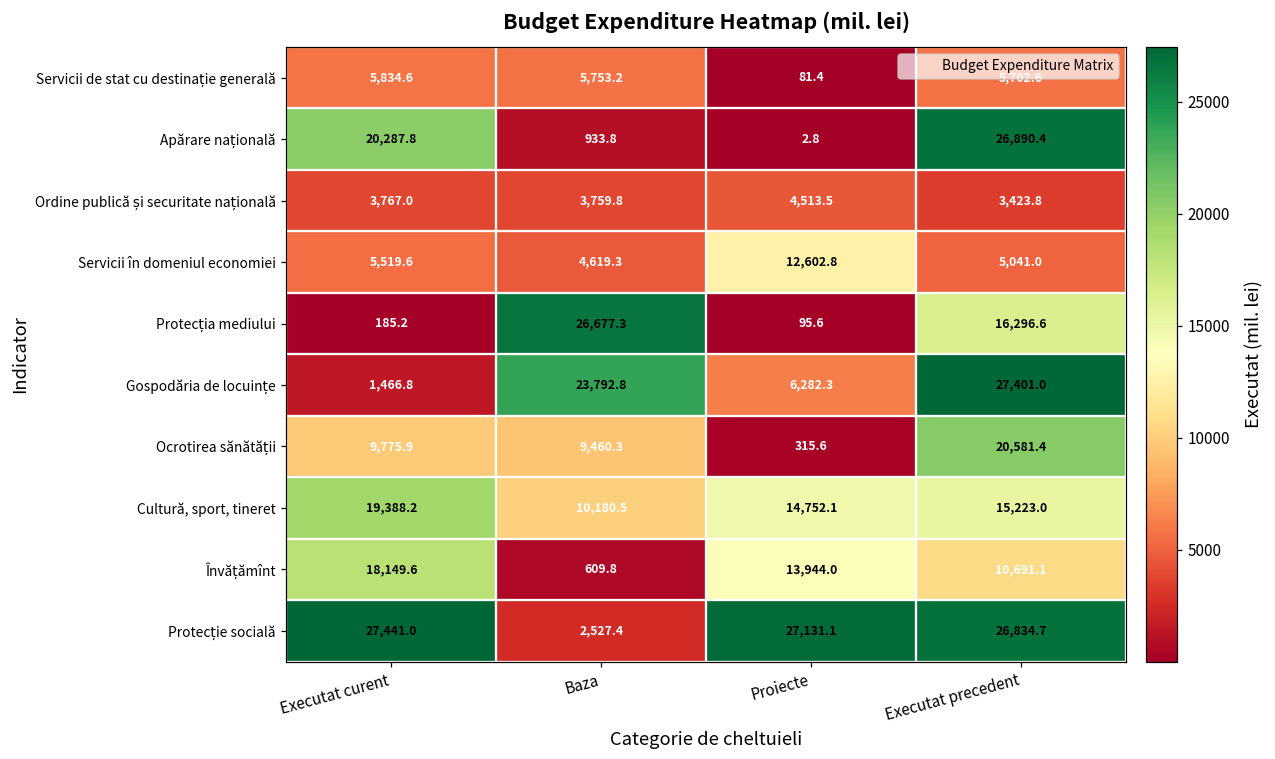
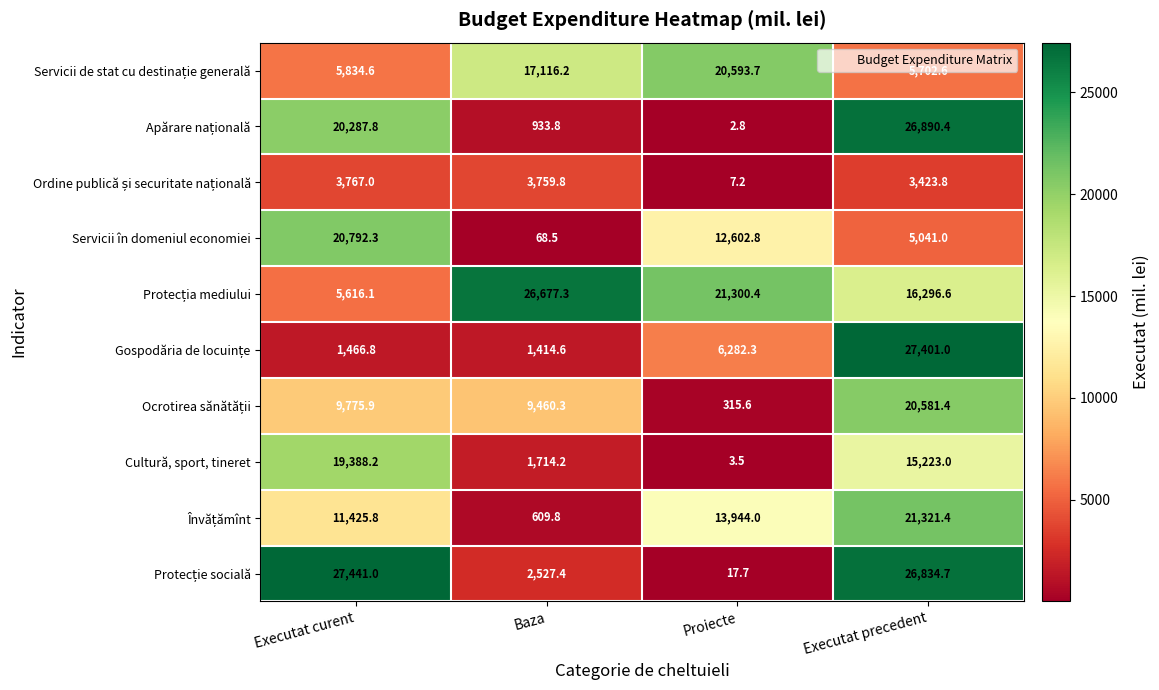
  {
    "Servicii de stat cu destinație generală": {
      "Executat curent": "5,834.6",
-     "Baza": "5,753.2",
-     "Proiecte": "81.4"
+     "Baza": "17,116.2",
+     "Proiecte": "20,593.7"
    },
    "Apărare națională": {
      "Executat curent": "20,287.8",
      "Baza": "933.8",
      "Proiecte": "2.8",
      "Executat precedent": "26,890.4"
    },
    "Ordine publică și securitate națională": {
      "Executat curent": "3,767.0",
      "Baza": "3,759.8",
-     "Proiecte": "4,513.5",
+     "Proiecte": "7.2",
      "Executat precedent": "3,423.8"
    },
    "Servicii în domeniul economiei": {
-     "Executat curent": "5,519.6",
-     "Baza": "4,619.3",
+     "Executat curent": "20,792.3",
+     "Baza": "68.5",
      "Proiecte": "12,602.8",
      "Executat precedent": "5,041.0"
    },
    "Protecția mediului": {
-     "Executat curent": "185.2",
+     "Executat curent": "5,616.1",
      "Baza": "26,677.3",
-     "Proiecte": "95.6",
+     "Proiecte": "21,300.4",
      "Executat precedent": "16,296.6"
    },
    "Gospodăria de locuințe": {
      "Executat curent": "1,466.8",
-     "Baza": "23,792.8",
+     "Baza": "1,414.6",
      "Proiecte": "6,282.3",
      "Executat precedent": "27,401.0"
    },
    "Ocrotirea sănătății": {
      "Executat curent": "9,775.9",
      "Baza": "9,460.3",
      "Proiecte": "315.6",
      "Executat precedent": "20,581.4"
    },
    "Cultură, sport, tineret": {
      "Executat curent": "19,388.2",
-     "Baza": "10,180.5",
-     "Proiecte": "14,752.1",
+     "Baza": "1,714.2",
+     "Proiecte": "3.5",
      "Executat precedent": "15,223.0"
    },
    "Învățămînt": {
-     "Executat curent": "18,149.6",
+     "Executat curent": "11,425.8",
      "Baza": "609.8",
      "Proiecte": "13,944.0",
-     "Executat precedent": "10,691.1"
+     "Executat precedent": "21,321.4"
    },
    "Protecție socială": {
      "Executat curent": "27,441.0",
      "Baza": "2,527.4",
-     "Proiecte": "27,131.1",
+     "Proiecte": "17.7",
      "Executat precedent": "26,834.7"
    }
  }
